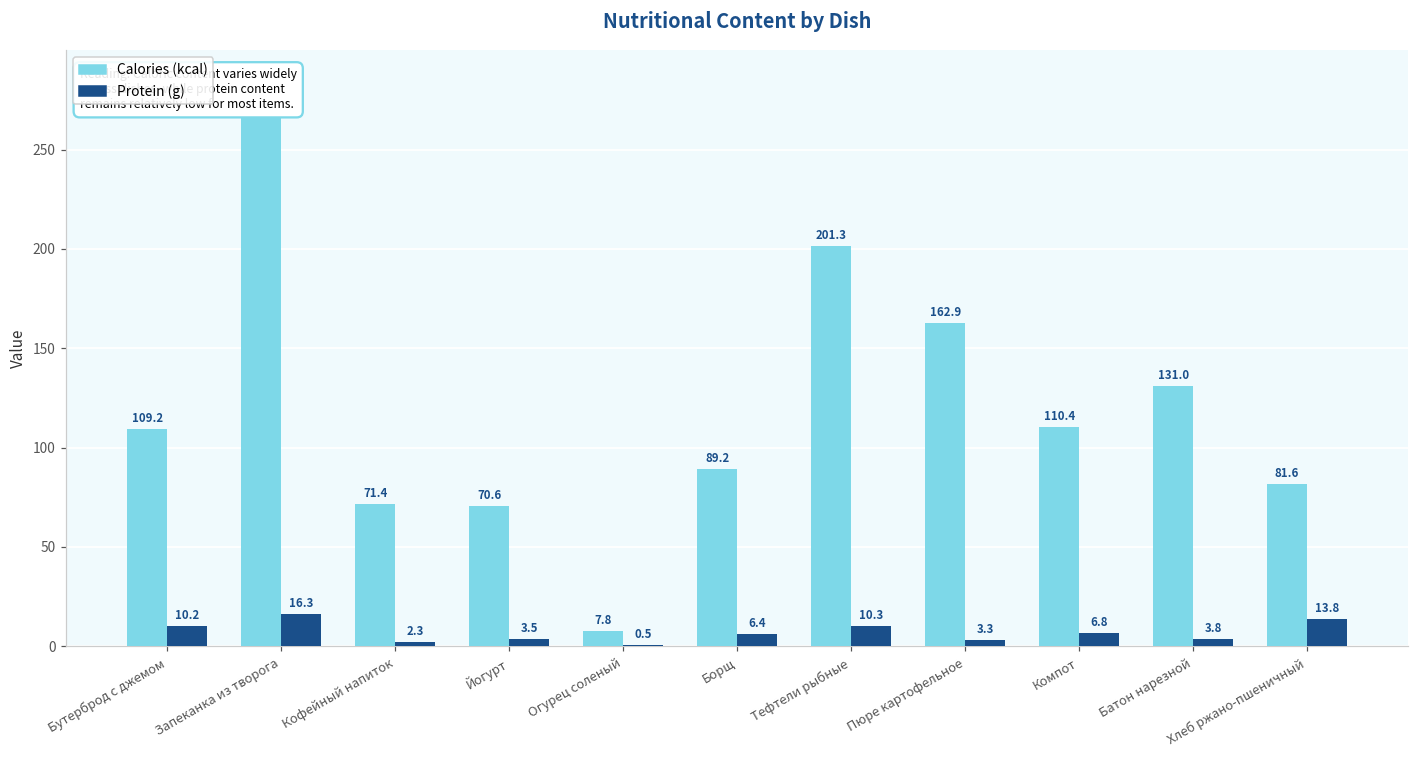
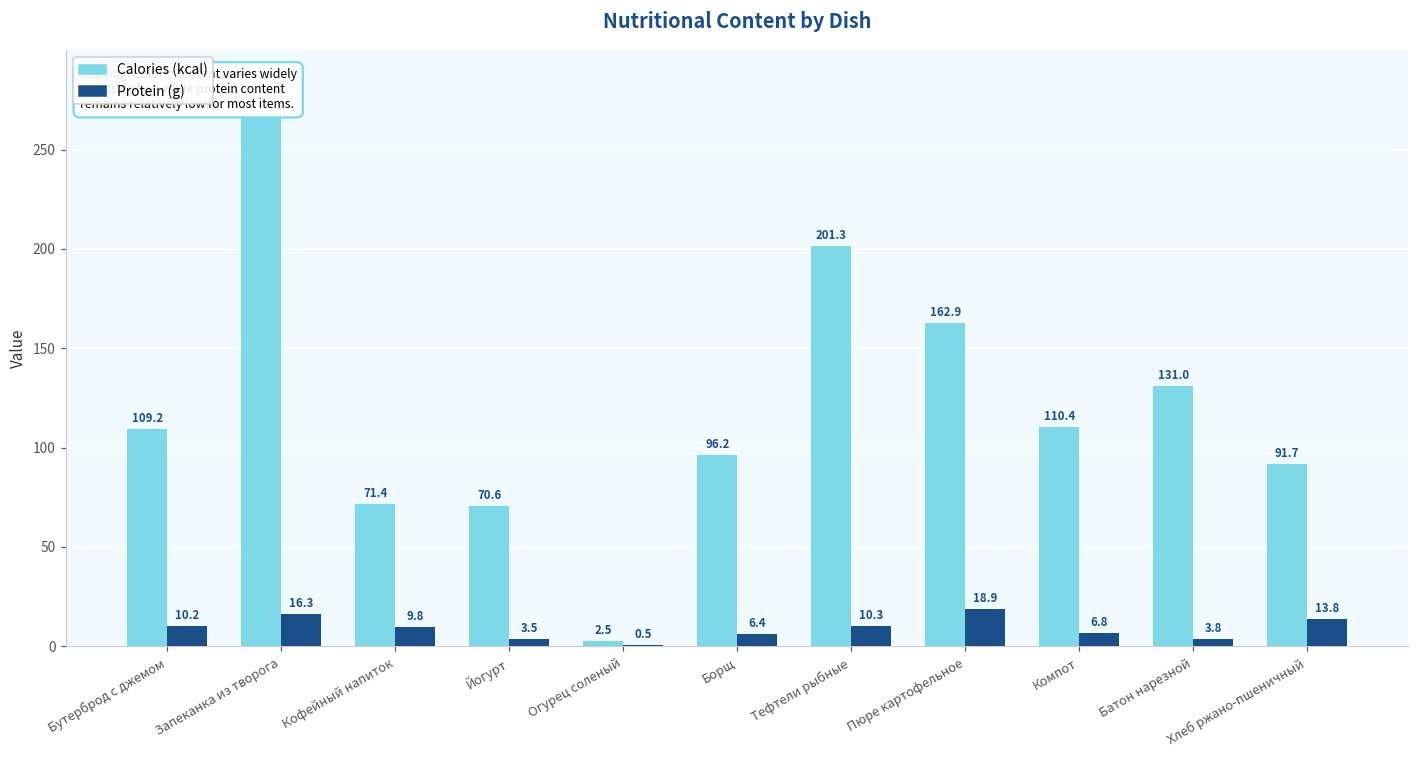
  {
    "Calories (kcal)": {
      "Бутерброд с джемом": 109.2,
      "Кофейный напиток": 71.4,
      "Йогурт": 70.6,
-     "Огурец соленый": 7.8,
-     "Борщ": 89.2,
+     "Огурец соленый": 2.5,
+     "Борщ": 96.2,
      "Тефтели рыбные": 201.3,
      "Пюре картофельное": 162.9,
      "Компот": 110.4,
      "Батон нарезной": 131.0,
-     "Хлеб ржано-пшеничный": 81.6
+     "Хлеб ржано-пшеничный": 91.7
    },
    "Protein (g)": {
      "Бутерброд с джемом": 10.2,
      "Запеканка из творога": 16.3,
-     "Кофейный напиток": 2.3,
+     "Кофейный напиток": 9.8,
      "Йогурт": 3.5,
      "Огурец соленый": 0.5,
      "Борщ": 6.4,
      "Тефтели рыбные": 10.3,
-     "Пюре картофельное": 3.3,
+     "Пюре картофельное": 18.9,
      "Компот": 6.8,
      "Батон нарезной": 3.8,
      "Хлеб ржано-пшеничный": 13.8
    }
  }
